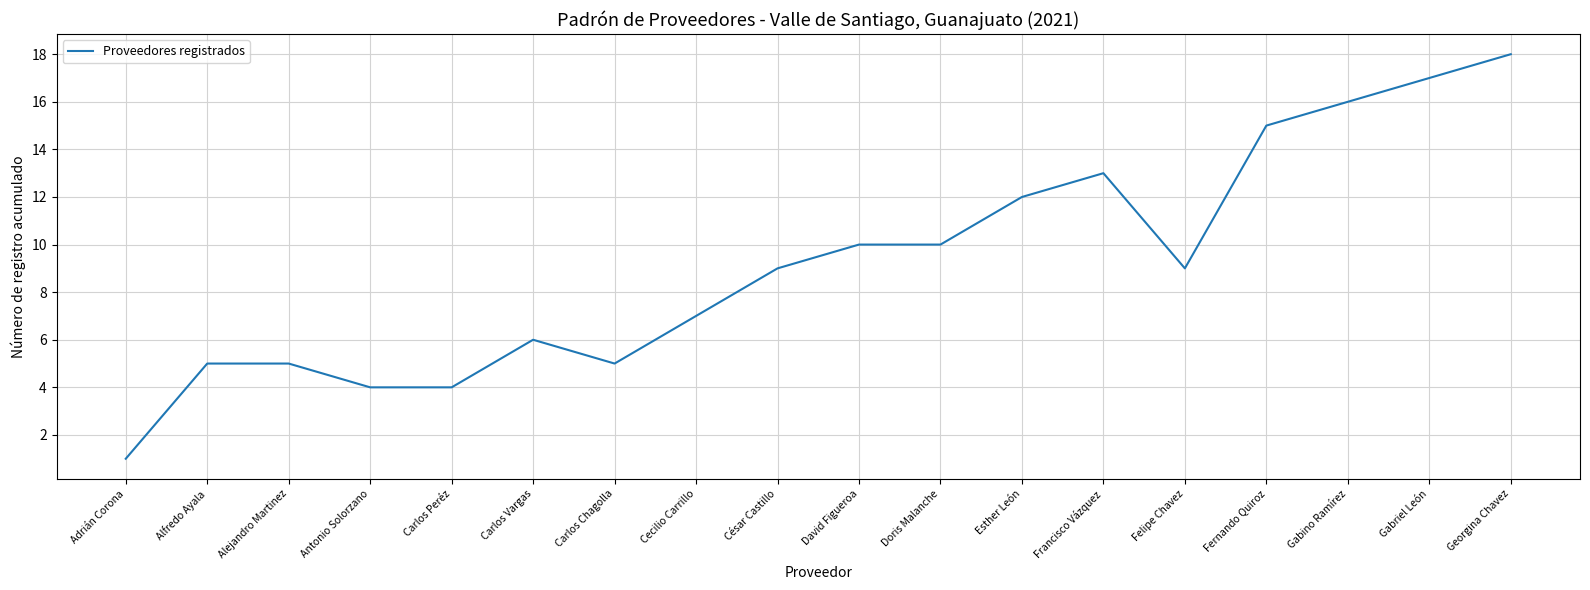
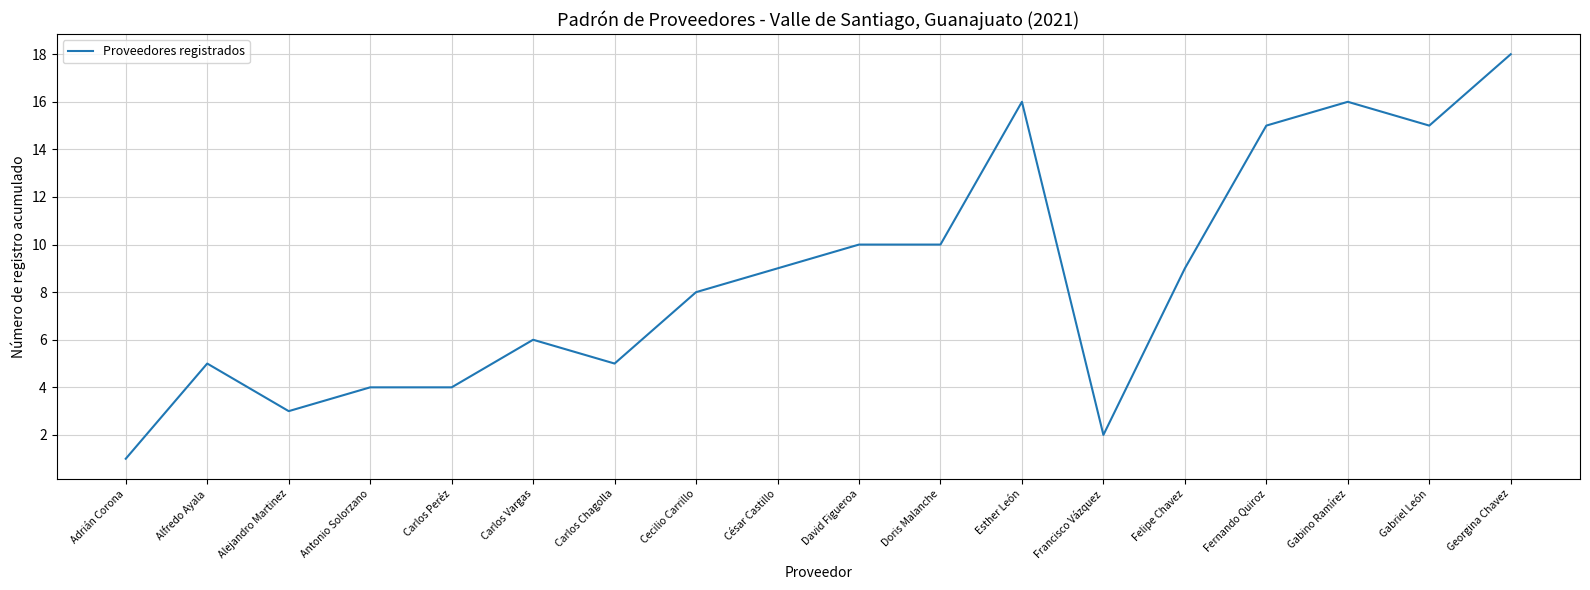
  {
    "Adrián Corona": 1,
    "Alfredo Ayala": 5,
-   "Alejandro Martinez": 5,
+   "Alejandro Martinez": 3,
    "Antonio Solorzano": 4,
    "Carlos Peréz": 4,
    "Carlos Vargas": 6,
    "Carlos Chagolla": 5,
-   "Cecilio Carrillo": 7,
+   "Cecilio Carrillo": 8,
    "César Castillo": 9,
    "David Figueroa": 10,
    "Doris Malanche": 10,
-   "Esther León": 12,
-   "Francisco Vázquez": 13,
+   "Esther León": 16,
+   "Francisco Vázquez": 2,
    "Felipe Chavez": 9,
    "Fernando Quiroz": 15,
    "Gabino Ramírez": 16,
-   "Gabriel León": 17,
+   "Gabriel León": 15,
    "Georgina Chavez": 18
  }
